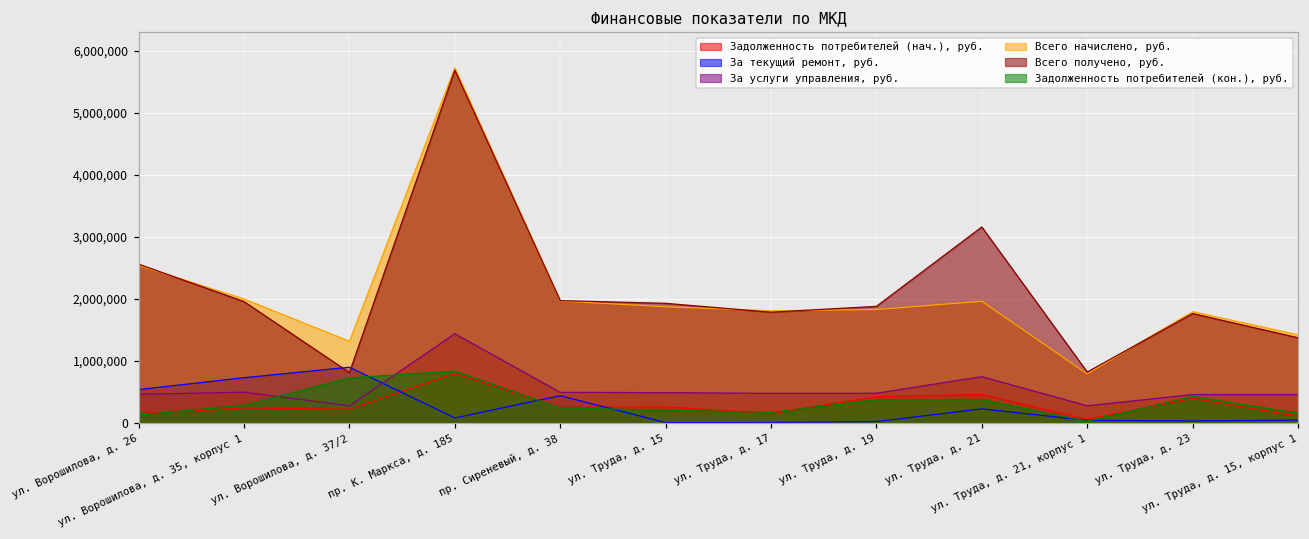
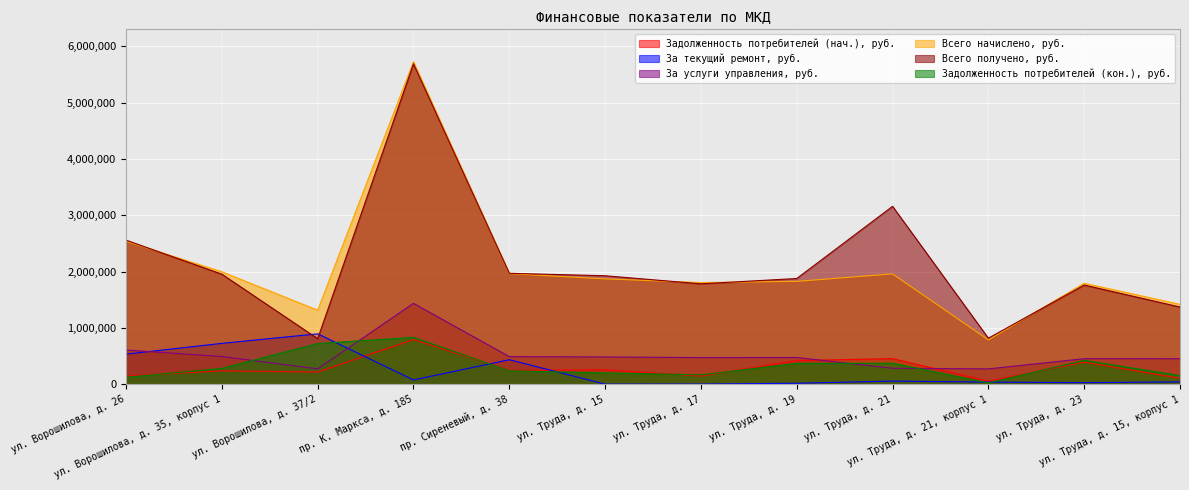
  {
    "Задолженность потребителей (нач.), руб.": {
      "ул. Ворошилова, д. 37/2": "200,000",
      "ул. Труда, д. 15": "300,000",
      "ул. Труда, д. 19": "400,000",
      "ул. Труда, д. 21": "500,000",
      "ул. Труда, д. 15, корпус 1": "100,000"
    },
    "За текущий ремонт, руб.": {
      "ул. Ворошилова, д. 26": "500,000",
      "ул. Ворошилова, д. 35, корпус 1": "700,000",
      "ул. Ворошилова, д. 37/2": "900,000",
      "пр. К. Маркса, д. 185": "100,000",
      "пр. Сиреневый, д. 38": "400,000",
      "ул. Труда, д. 15": "0",
      "ул. Труда, д. 17": "0",
      "ул. Труда, д. 19": "0",
-     "ул. Труда, д. 21": "200,000",
+     "ул. Труда, д. 21": "100,000",
      "ул. Труда, д. 23": "0",
      "ул. Труда, д. 15, корпус 1": "0"
    },
    "За услуги управления, руб.": {
-     "ул. Ворошилова, д. 26": "500,000",
+     "ул. Ворошилова, д. 26": "600,000",
      "ул. Ворошилова, д. 35, корпус 1": "500,000",
      "ул. Ворошилова, д. 37/2": "300,000",
      "пр. К. Маркса, д. 185": "1,400,000",
      "пр. Сиреневый, д. 38": "500,000",
      "ул. Труда, д. 15": "500,000",
      "ул. Труда, д. 17": "500,000",
      "ул. Труда, д. 19": "500,000",
-     "ул. Труда, д. 21": "700,000",
+     "ул. Труда, д. 21": "300,000",
      "ул. Труда, д. 21, корпус 1": "300,000",
      "ул. Труда, д. 15, корпус 1": "500,000"
    },
    "Всего начислено, руб.": {
      "ул. Ворошилова, д. 37/2": "1,300,000",
      "ул. Труда, д. 15": "1,900,000",
      "ул. Труда, д. 19": "1,800,000",
      "ул. Труда, д. 21": "2,000,000",
      "ул. Труда, д. 15, корпус 1": "1,400,000"
    },
    "Всего получено, руб.": {
      "ул. Ворошилова, д. 37/2": "800,000",
      "ул. Труда, д. 15": "1,900,000",
      "ул. Труда, д. 19": "1,900,000",
      "ул. Труда, д. 21": "3,200,000",
      "ул. Труда, д. 15, корпус 1": "1,400,000"
    },
    "Задолженность потребителей (кон.), руб.": {
      "ул. Ворошилова, д. 37/2": "700,000",
      "ул. Труда, д. 15": "200,000",
      "ул. Труда, д. 19": "400,000",
      "ул. Труда, д. 21": "400,000",
      "ул. Труда, д. 15, корпус 1": "200,000"
    }
  }
